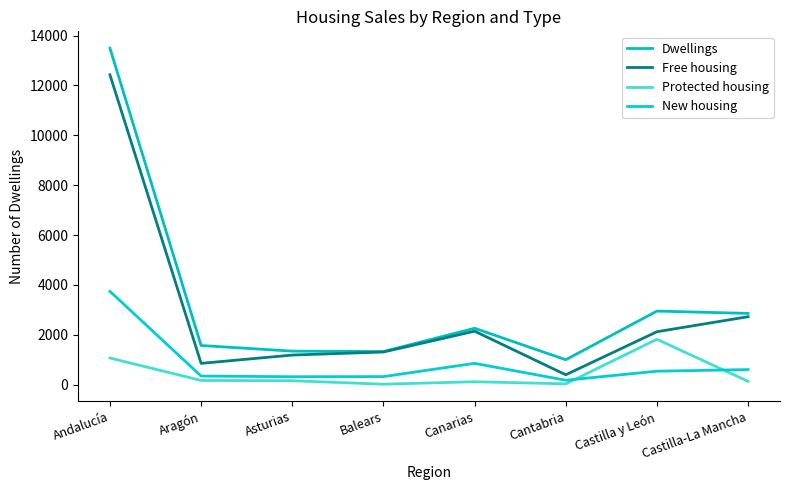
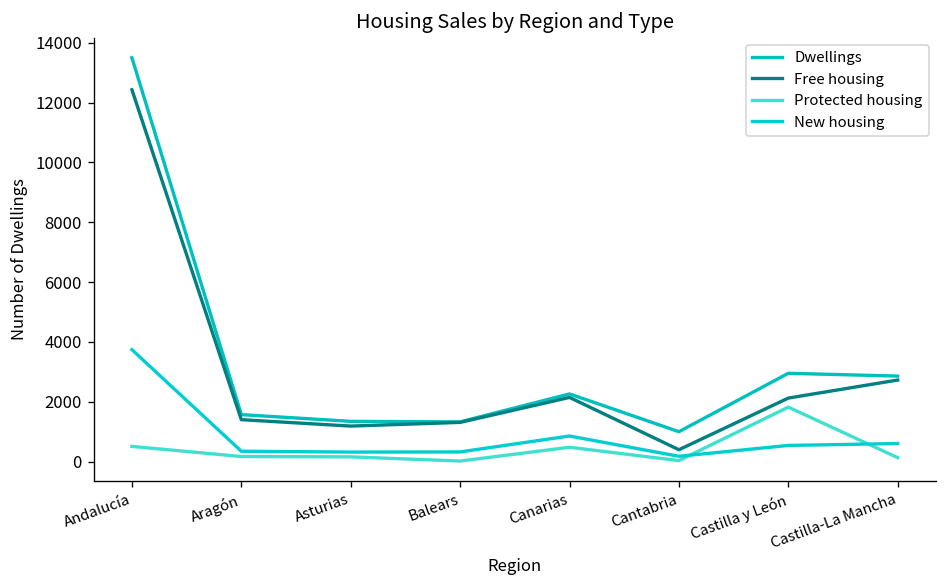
  {
    "Free housing": {
      "Andalucía": 12400,
-     "Aragón": 900,
+     "Aragón": 1400,
      "Asturias": 1200,
      "Canarias": 2100,
      "Cantabria": 400,
      "Castilla y León": 2100,
      "Castilla-La Mancha": 2700
    },
    "Protected housing": {
-     "Andalucía": 1100,
+     "Andalucía": 500,
      "Aragón": 200,
      "Asturias": 200,
      "Balears": 0,
-     "Canarias": 100,
+     "Canarias": 500,
      "Cantabria": 0,
      "Castilla y León": 1800,
      "Castilla-La Mancha": 100
    }
  }
